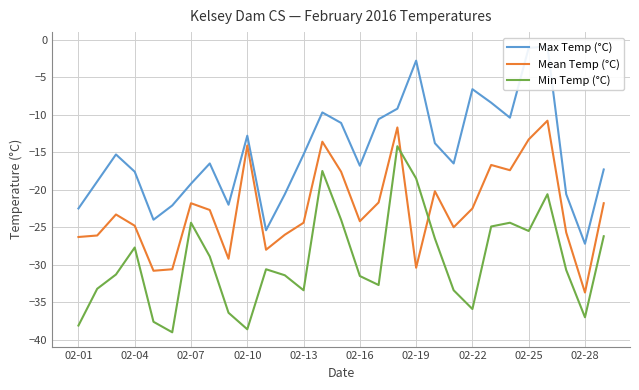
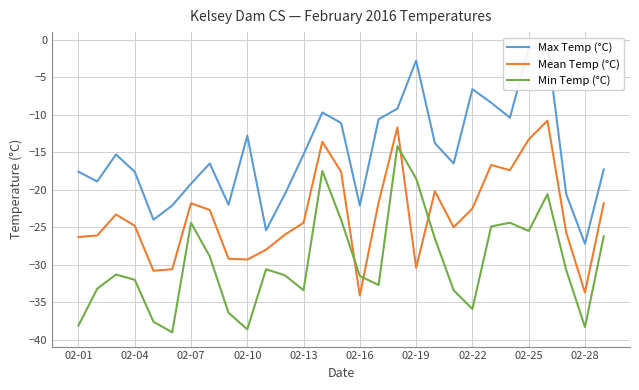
  {
    "Max Temp (°C)": {
-     "02-01": -23,
+     "02-01": -18,
      "02-04": -18,
      "02-07": -19,
      "02-10": -13,
      "02-13": -15,
-     "02-16": -17,
+     "02-16": -22,
      "02-19": -3,
      "02-22": -7,
      "02-28": -27
    },
    "Mean Temp (°C)": {
      "02-01": -26,
      "02-04": -25,
      "02-07": -22,
-     "02-10": -14,
+     "02-10": -29,
      "02-13": -24,
-     "02-16": -24,
+     "02-16": -34,
      "02-19": -30,
      "02-22": -23,
      "02-25": -13,
      "02-28": -34
    },
    "Min Temp (°C)": {
      "02-01": -38,
-     "02-04": -28,
+     "02-04": -32,
      "02-07": -24,
      "02-10": -39,
      "02-13": -33,
      "02-16": -32,
      "02-19": -19,
      "02-22": -36,
      "02-25": -26,
-     "02-28": -37
+     "02-28": -38
    }
  }
